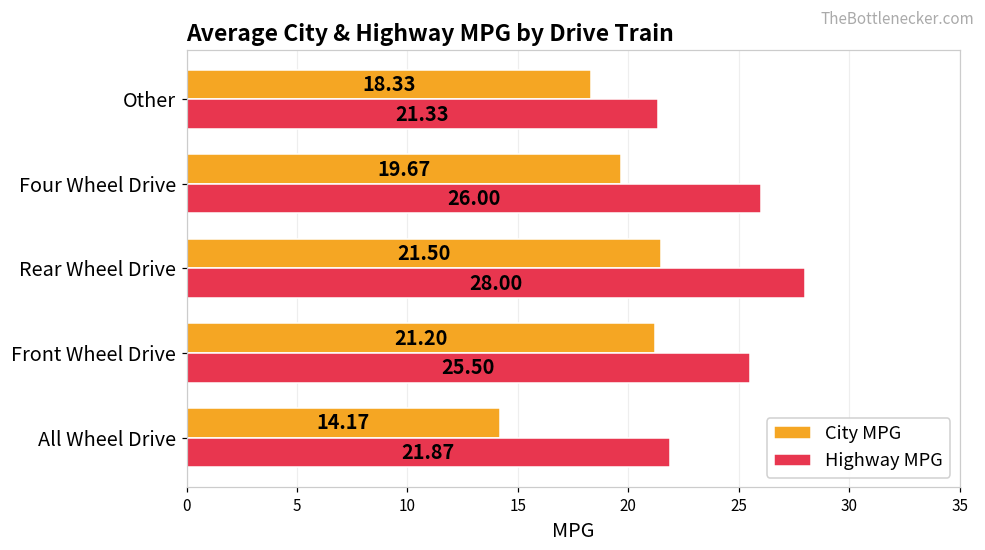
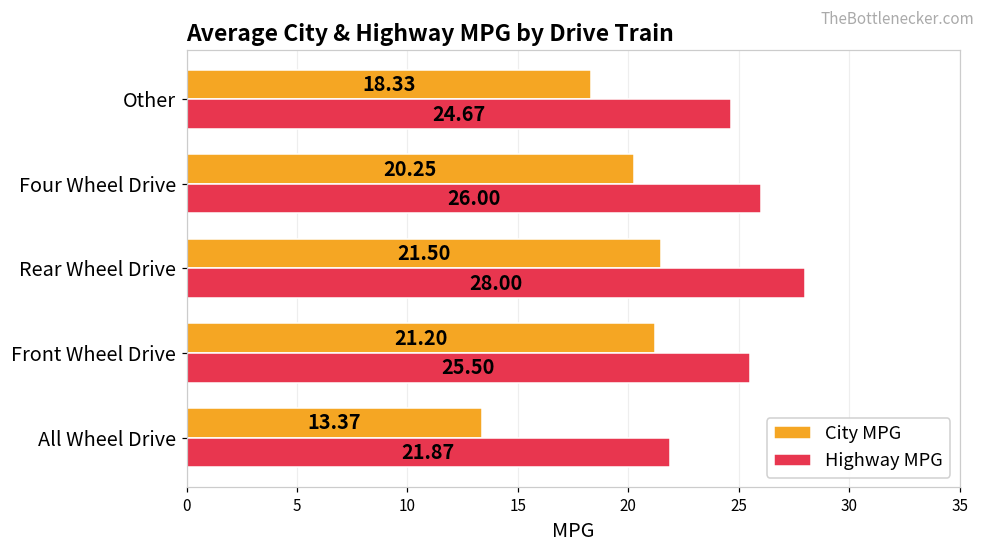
  {
    "City MPG": {
      "Other": 18.33,
-     "Four Wheel Drive": 19.67,
+     "Four Wheel Drive": 20.25,
      "Rear Wheel Drive": 21.50,
      "Front Wheel Drive": 21.20,
-     "All Wheel Drive": 14.17
+     "All Wheel Drive": 13.37
    },
    "Highway MPG": {
-     "Other": 21.33,
+     "Other": 24.67,
      "Four Wheel Drive": 26.00,
      "Rear Wheel Drive": 28.00,
      "Front Wheel Drive": 25.50,
      "All Wheel Drive": 21.87
    }
  }
